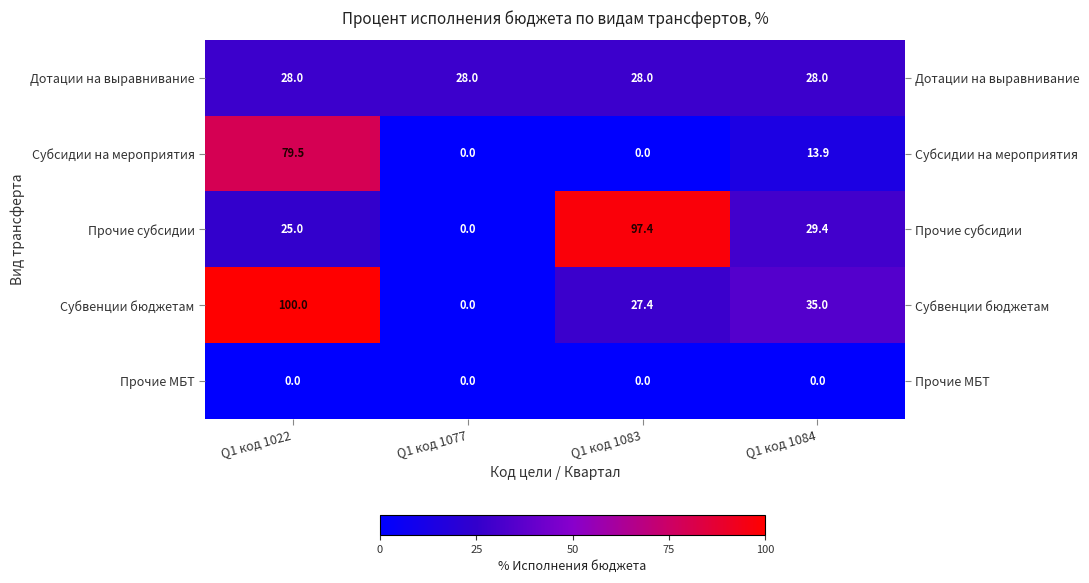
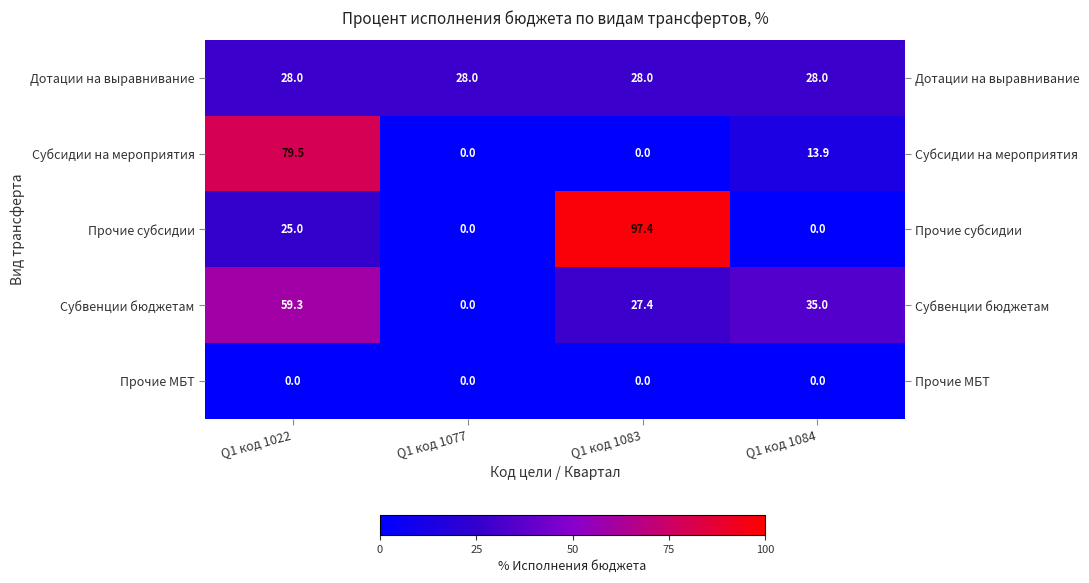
  {
    "Дотации на выравнивание": {
      "Q1 код 1022": 28.0,
      "Q1 код 1077": 28.0,
      "Q1 код 1083": 28.0,
      "Q1 код 1084": 28.0
    },
    "Субсидии на мероприятия": {
      "Q1 код 1022": 79.5,
      "Q1 код 1077": 0.0,
      "Q1 код 1083": 0.0,
      "Q1 код 1084": 13.9
    },
    "Прочие субсидии": {
      "Q1 код 1022": 25.0,
      "Q1 код 1077": 0.0,
      "Q1 код 1083": 97.4,
-     "Q1 код 1084": 29.4
+     "Q1 код 1084": 0.0
    },
    "Субвенции бюджетам": {
-     "Q1 код 1022": 100.0,
+     "Q1 код 1022": 59.3,
      "Q1 код 1077": 0.0,
      "Q1 код 1083": 27.4,
      "Q1 код 1084": 35.0
    },
    "Прочие МБТ": {
      "Q1 код 1022": 0.0,
      "Q1 код 1077": 0.0,
      "Q1 код 1083": 0.0,
      "Q1 код 1084": 0.0
    }
  }
